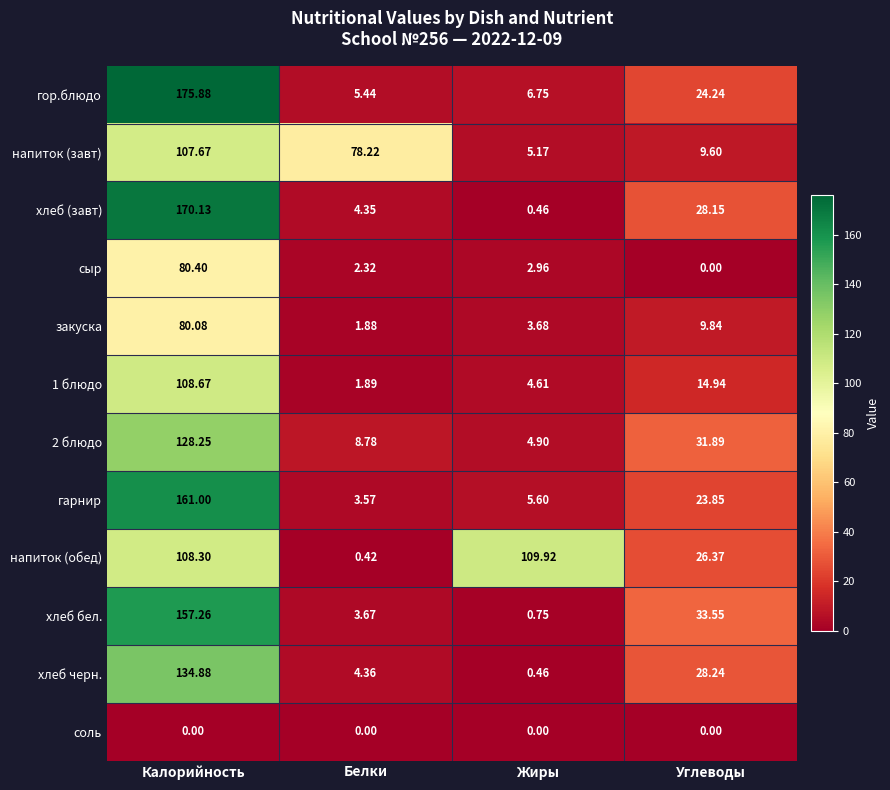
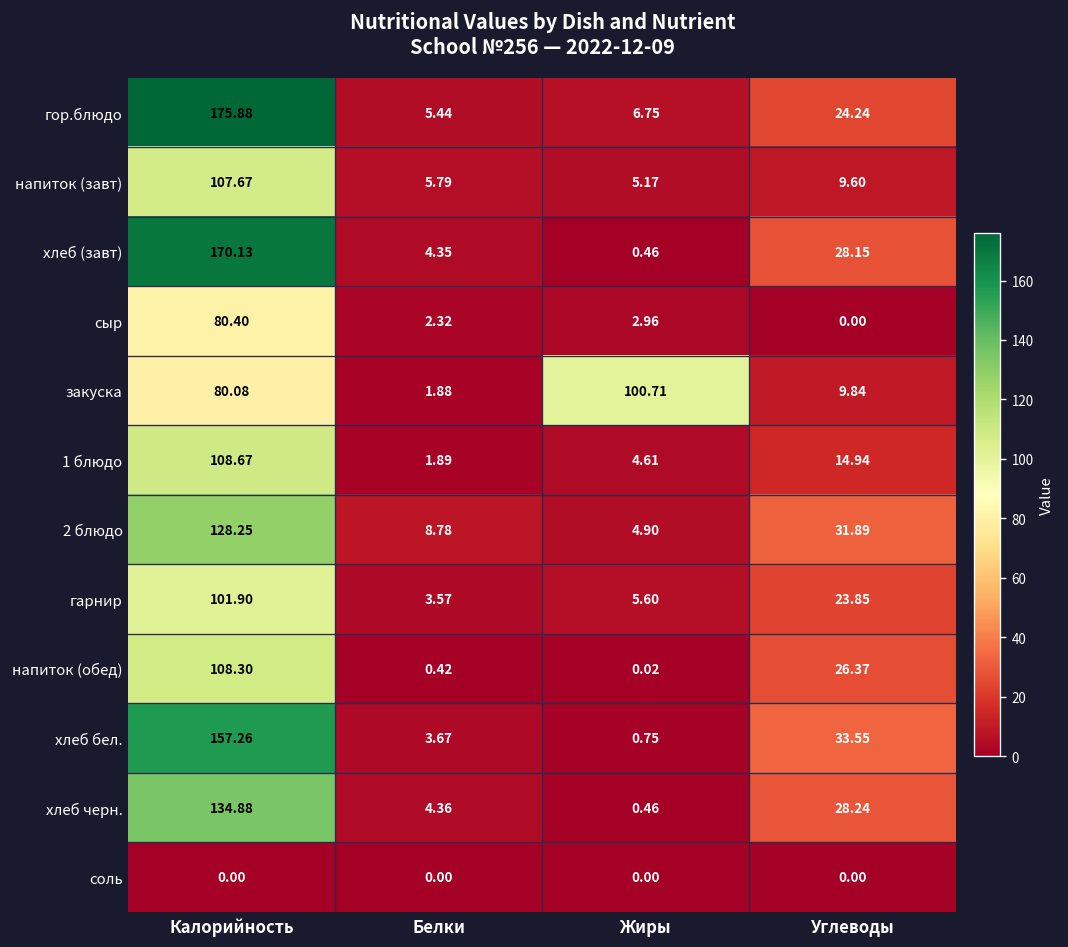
  {
    "гор.блюдо": {
      "Калорийность": 175.88,
      "Белки": 5.44,
      "Жиры": 6.75,
      "Углеводы": 24.24
    },
    "напиток (завт)": {
      "Калорийность": 107.67,
-     "Белки": 78.22,
+     "Белки": 5.79,
      "Жиры": 5.17,
      "Углеводы": 9.60
    },
    "хлеб (завт)": {
      "Калорийность": 170.13,
      "Белки": 4.35,
      "Жиры": 0.46,
      "Углеводы": 28.15
    },
    "сыр": {
      "Калорийность": 80.40,
      "Белки": 2.32,
      "Жиры": 2.96,
      "Углеводы": 0.00
    },
    "закуска": {
      "Калорийность": 80.08,
      "Белки": 1.88,
-     "Жиры": 3.68,
+     "Жиры": 100.71,
      "Углеводы": 9.84
    },
    "1 блюдо": {
      "Калорийность": 108.67,
      "Белки": 1.89,
      "Жиры": 4.61,
      "Углеводы": 14.94
    },
    "2 блюдо": {
      "Калорийность": 128.25,
      "Белки": 8.78,
      "Жиры": 4.90,
      "Углеводы": 31.89
    },
    "гарнир": {
-     "Калорийность": 161.00,
+     "Калорийность": 101.90,
      "Белки": 3.57,
      "Жиры": 5.60,
      "Углеводы": 23.85
    },
    "напиток (обед)": {
      "Калорийность": 108.30,
      "Белки": 0.42,
-     "Жиры": 109.92,
+     "Жиры": 0.02,
      "Углеводы": 26.37
    },
    "хлеб бел.": {
      "Калорийность": 157.26,
      "Белки": 3.67,
      "Жиры": 0.75,
      "Углеводы": 33.55
    },
    "хлеб черн.": {
      "Калорийность": 134.88,
      "Белки": 4.36,
      "Жиры": 0.46,
      "Углеводы": 28.24
    },
    "соль": {
      "Калорийность": 0.00,
      "Белки": 0.00,
      "Жиры": 0.00,
      "Углеводы": 0.00
    }
  }
